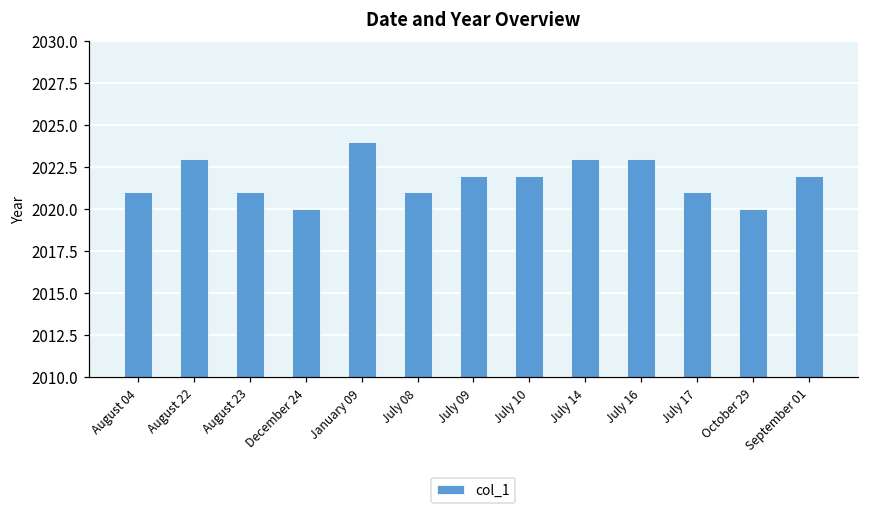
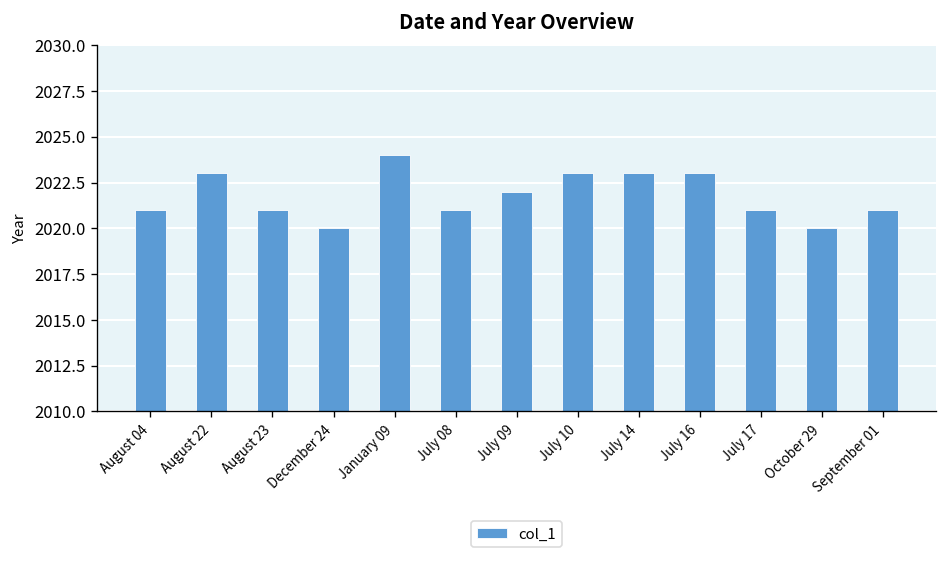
  {
    "August 04": 2021,
    "August 22": 2023,
    "August 23": 2021,
    "December 24": 2020,
    "January 09": 2024,
    "July 08": 2021,
    "July 09": 2022,
-   "July 10": 2022,
+   "July 10": 2023,
    "July 14": 2023,
    "July 16": 2023,
    "July 17": 2021,
    "October 29": 2020,
-   "September 01": 2022
+   "September 01": 2021
  }
